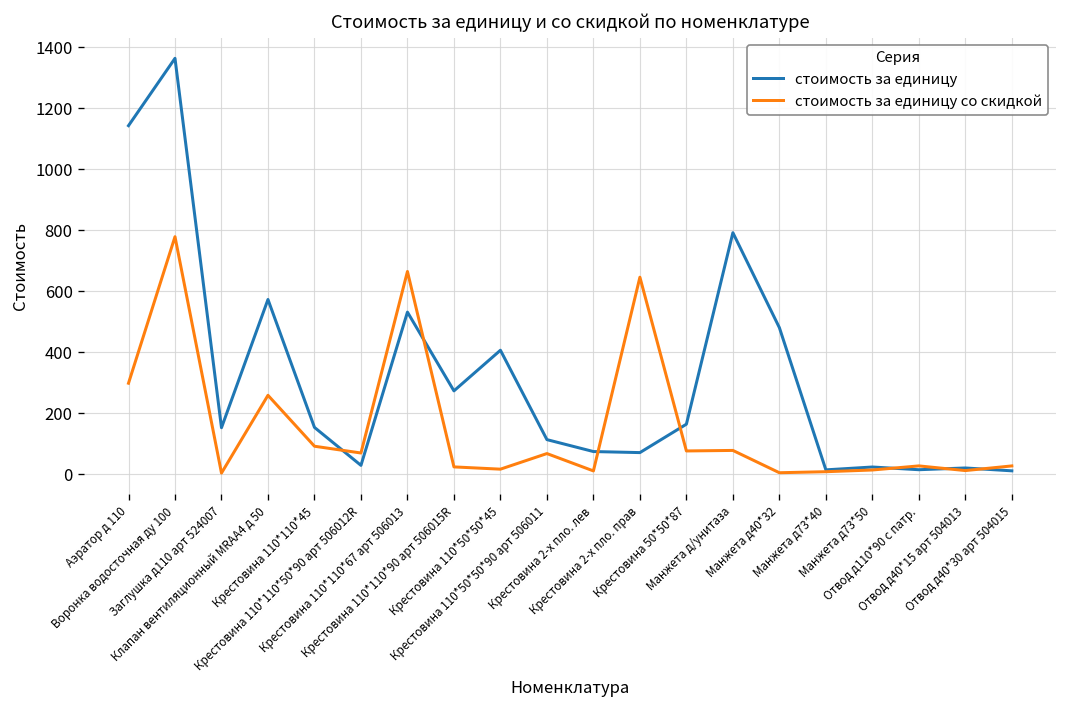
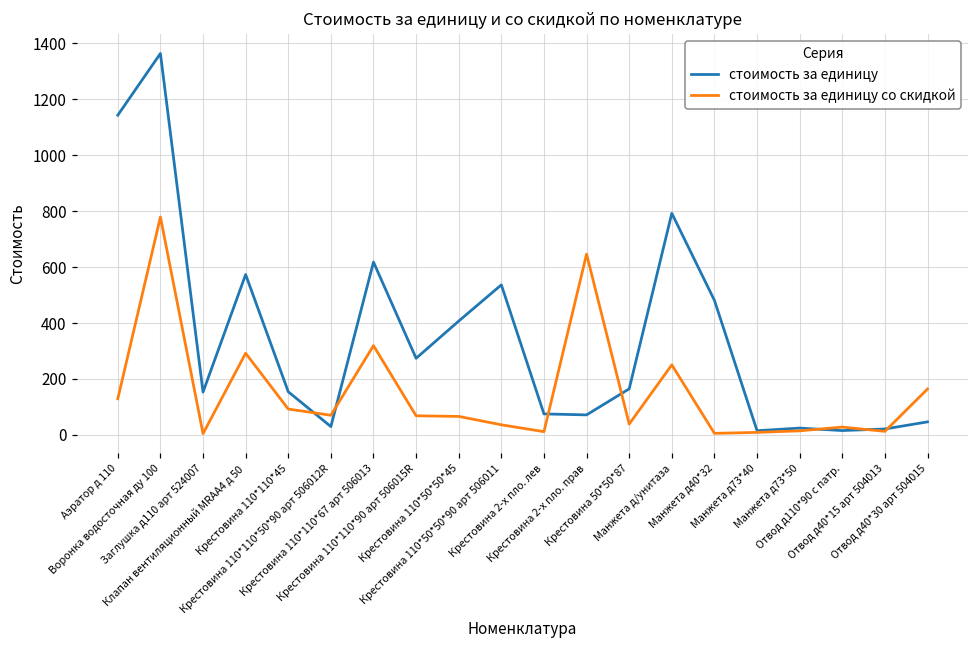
  {
    "стоимость за единицу": {
      "Аэратор д 110": 1140,
      "Воронка водосточная ду 100": 1360,
      "Заглушка д110 арт 524007": 150,
      "Клапан вентиляционный MRAA4 д 50": 570,
      "Крестовина 110*110*45": 150,
      "Крестовина 110*110*50*90 арт 506012R": 30,
-     "Крестовина 110*110*67 арт 506013": 530,
+     "Крестовина 110*110*67 арт 506013": 620,
      "Крестовина 110*110*90 арт 506015R": 270,
      "Крестовина 110*50*50*45": 410,
-     "Крестовина 110*50*50*90 арт 506011": 110,
+     "Крестовина 110*50*50*90 арт 506011": 540,
      "Крестовина 2-х пло. лев": 80,
      "Крестовина 2-х пло. прав": 70,
      "Крестовина 50*50*87": 160,
      "Манжета д/унитаза": 790,
      "Манжета д40*32": 480,
      "Отвод д110*90 с патр.": 20,
-     "Отвод д40*30 арт 504015": 10
+     "Отвод д40*30 арт 504015": 50
    },
    "стоимость за единицу со скидкой": {
-     "Аэратор д 110": 300,
+     "Аэратор д 110": 130,
      "Воронка водосточная ду 100": 780,
      "Заглушка д110 арт 524007": 0,
-     "Клапан вентиляционный MRAA4 д 50": 260,
+     "Клапан вентиляционный MRAA4 д 50": 290,
      "Крестовина 110*110*45": 90,
      "Крестовина 110*110*50*90 арт 506012R": 70,
-     "Крестовина 110*110*67 арт 506013": 670,
-     "Крестовина 110*110*90 арт 506015R": 20,
-     "Крестовина 110*50*50*45": 20,
-     "Крестовина 110*50*50*90 арт 506011": 70,
+     "Крестовина 110*110*67 арт 506013": 320,
+     "Крестовина 110*110*90 арт 506015R": 70,
+     "Крестовина 110*50*50*45": 70,
+     "Крестовина 110*50*50*90 арт 506011": 40,
      "Крестовина 2-х пло. лев": 10,
      "Крестовина 2-х пло. прав": 650,
-     "Крестовина 50*50*87": 80,
-     "Манжета д/унитаза": 80,
+     "Крестовина 50*50*87": 40,
+     "Манжета д/унитаза": 250,
      "Манжета д40*32": 10,
      "Отвод д110*90 с патр.": 30,
-     "Отвод д40*30 арт 504015": 30
+     "Отвод д40*30 арт 504015": 160
    }
  }
